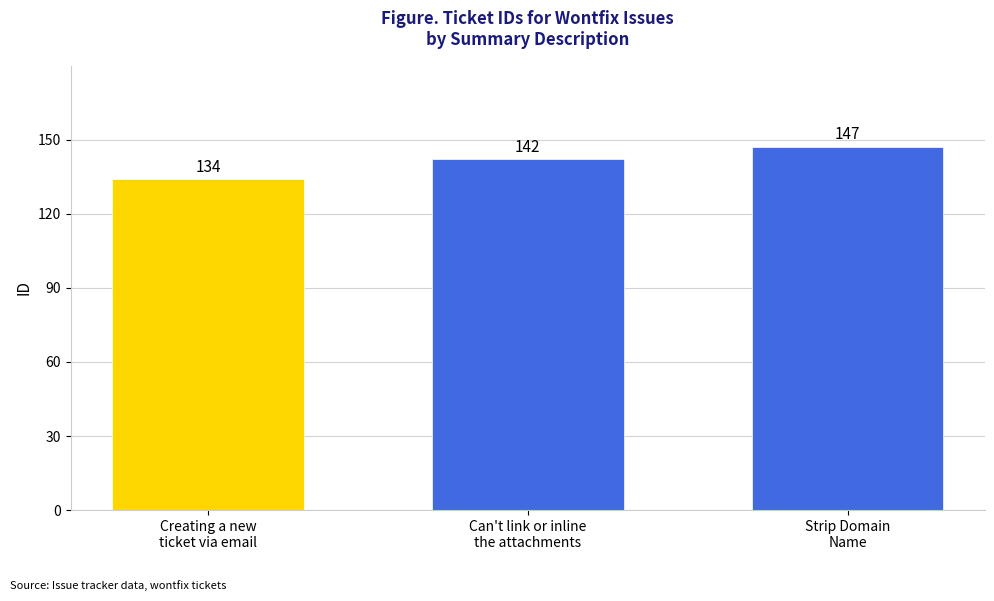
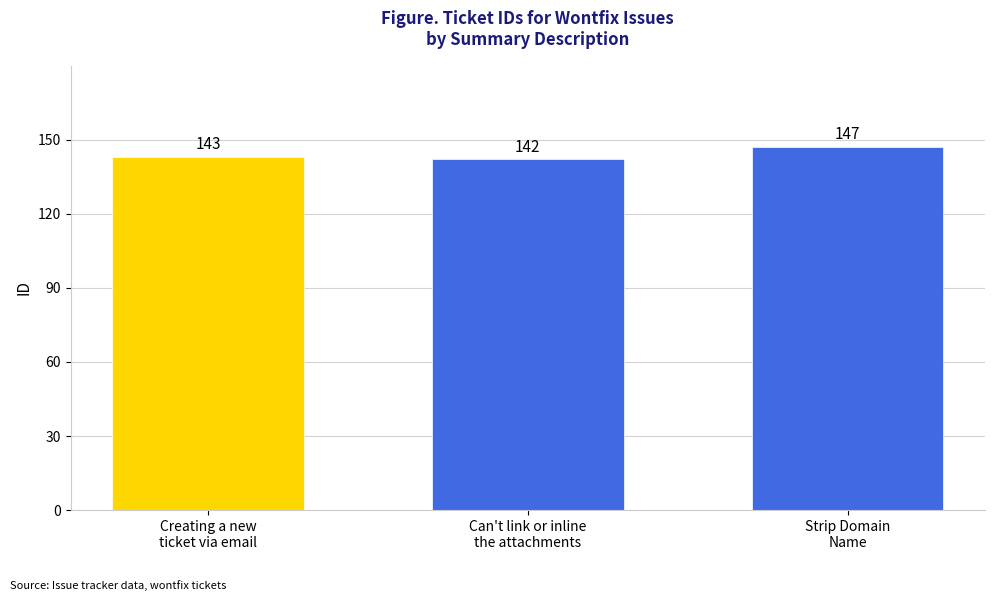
  {
-   "Creating a new ticket via email": 134,
+   "Creating a new ticket via email": 143,
    "Can't link or inline the attachments": 142,
    "Strip Domain Name": 147
  }
